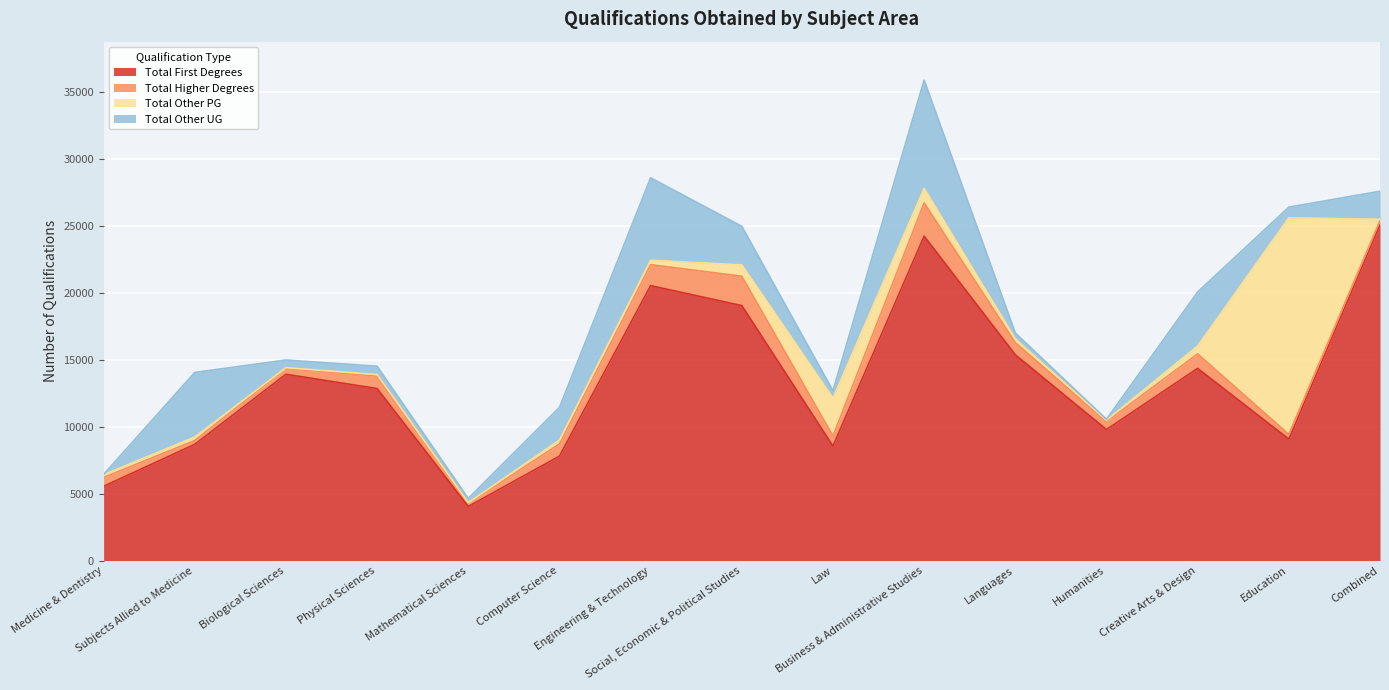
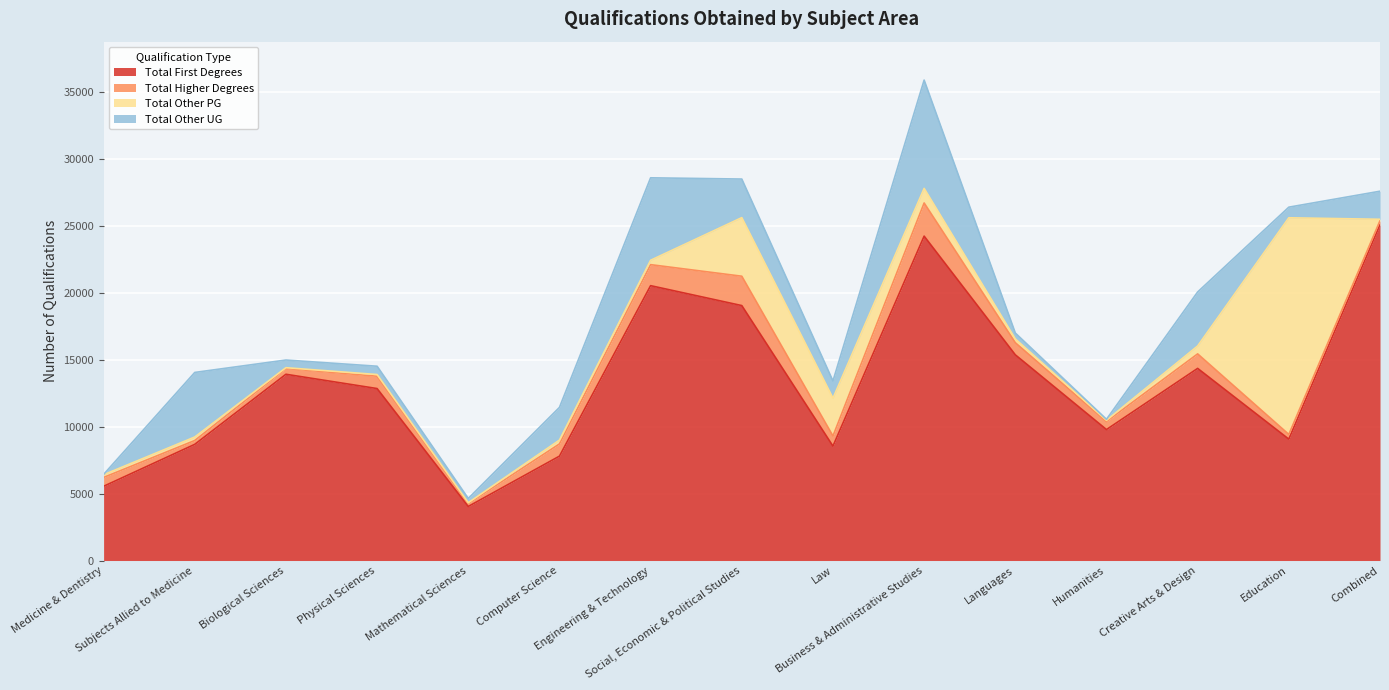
  {
    "Total First Degrees": {
      "Medicine & Dentistry": 5500,
      "Subjects Allied to Medicine": 8700,
      "Biological Sciences": 13900,
      "Physical Sciences": 12800,
      "Mathematical Sciences": 4000,
      "Computer Science": 7800,
      "Engineering & Technology": 20500,
      "Social, Economic & Political Studies": 19000,
      "Law": 8500,
      "Business & Administrative Studies": 24200,
      "Languages": 15400,
      "Humanities": 9800,
      "Creative Arts & Design": 14300,
      "Education": 9100,
      "Combined": 25100
    },
    "Total Higher Degrees": {
      "Medicine & Dentistry": 700,
      "Subjects Allied to Medicine": 300,
      "Computer Science": 900,
      "Engineering & Technology": 1600,
      "Social, Economic & Political Studies": 2200,
      "Law": 800,
      "Business & Administrative Studies": 2500,
      "Languages": 900,
      "Creative Arts & Design": 1100,
      "Education": 400
    },
    "Total Other PG": {
      "Subjects Allied to Medicine": 300,
      "Computer Science": 300,
      "Engineering & Technology": 300,
-     "Social, Economic & Political Studies": 800,
+     "Social, Economic & Political Studies": 4400,
      "Law": 2800,
      "Business & Administrative Studies": 1100,
      "Languages": 300,
      "Creative Arts & Design": 600,
      "Education": 16200
    },
    "Total Other UG": {
      "Subjects Allied to Medicine": 4800,
      "Biological Sciences": 600,
      "Physical Sciences": 600,
      "Mathematical Sciences": 300,
      "Computer Science": 2400,
      "Engineering & Technology": 6200,
      "Social, Economic & Political Studies": 2900,
-     "Law": 600,
+     "Law": 1300,
      "Business & Administrative Studies": 8100,
      "Languages": 400,
      "Creative Arts & Design": 4000,
      "Education": 800,
      "Combined": 2100
    }
  }
